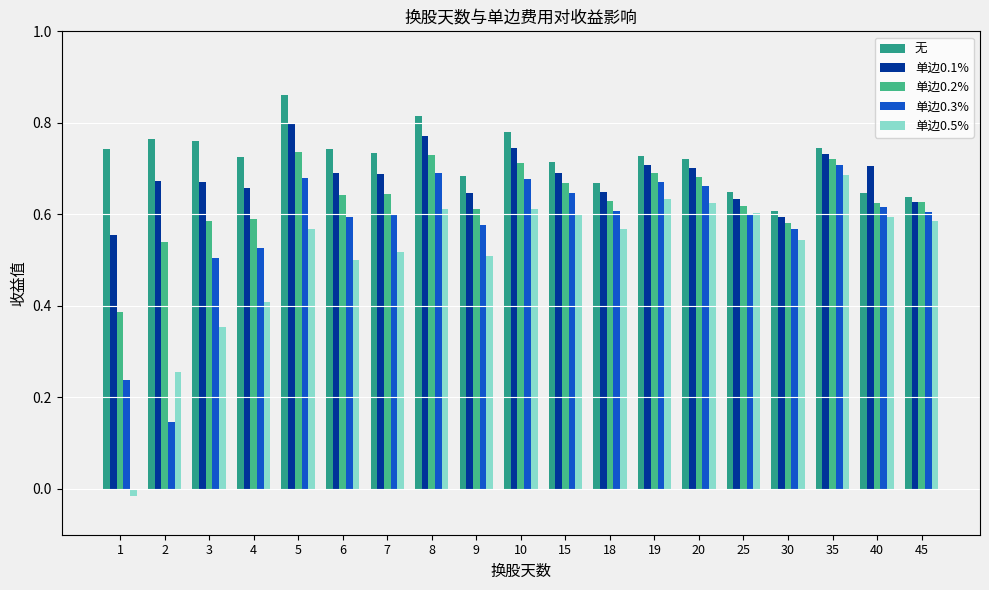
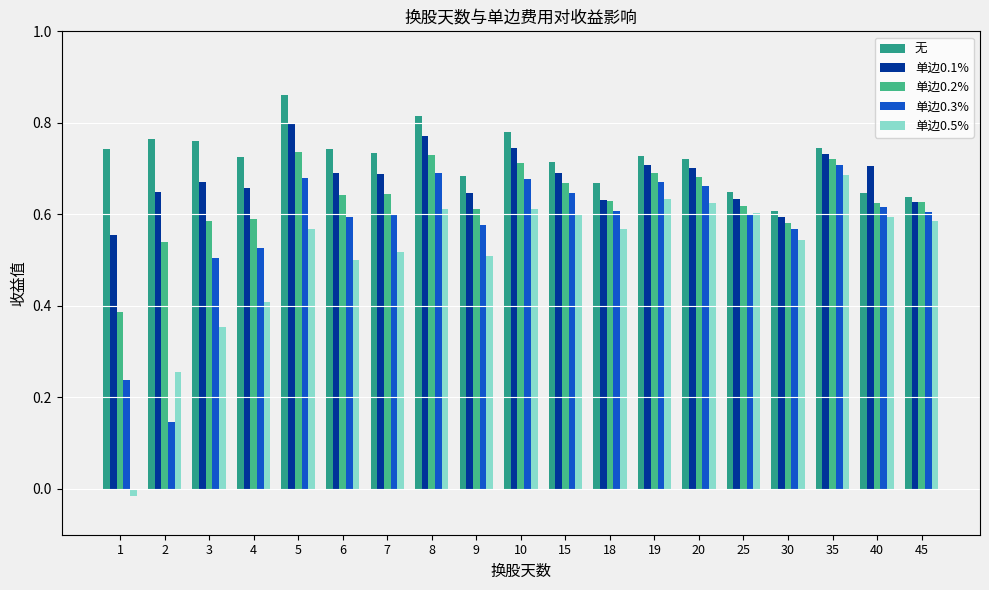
  {
    "单边0.1%": {
      "1": 0.55,
-     "2": 0.67,
+     "2": 0.65,
      "3": 0.67,
      "4": 0.66,
      "5": 0.80,
      "6": 0.69,
      "7": 0.69,
      "8": 0.77,
      "9": 0.65,
      "10": 0.75,
      "15": 0.69,
-     "18": 0.65,
+     "18": 0.63,
      "19": 0.71,
      "20": 0.70,
      "25": 0.63,
      "30": 0.59,
      "35": 0.73,
      "40": 0.71,
      "45": 0.63
    },
    "单边0.3%": {
      "1": 0.24,
      "2": 0.15,
      "3": 0.50,
      "4": 0.53,
      "5": 0.68,
      "6": 0.59,
      "7": 0.60,
      "8": 0.69,
      "9": 0.58,
      "10": 0.68,
      "15": 0.65,
      "18": 0.61,
      "19": 0.67,
      "20": 0.66,
      "25": 0.60,
      "30": 0.57,
      "35": 0.71,
      "40": 0.62,
      "45": 0.61
    },
    "单边0.5%": {
      "1": -0.02,
      "2": 0.26,
      "3": 0.35,
      "4": 0.41,
      "5": 0.57,
      "6": 0.50,
      "7": 0.52,
      "8": 0.61,
      "9": 0.51,
      "10": 0.61,
      "15": 0.60,
      "18": 0.57,
      "19": 0.63,
      "20": 0.62,
      "25": 0.60,
      "30": 0.54,
      "35": 0.69,
      "40": 0.59,
      "45": 0.59
    }
  }
